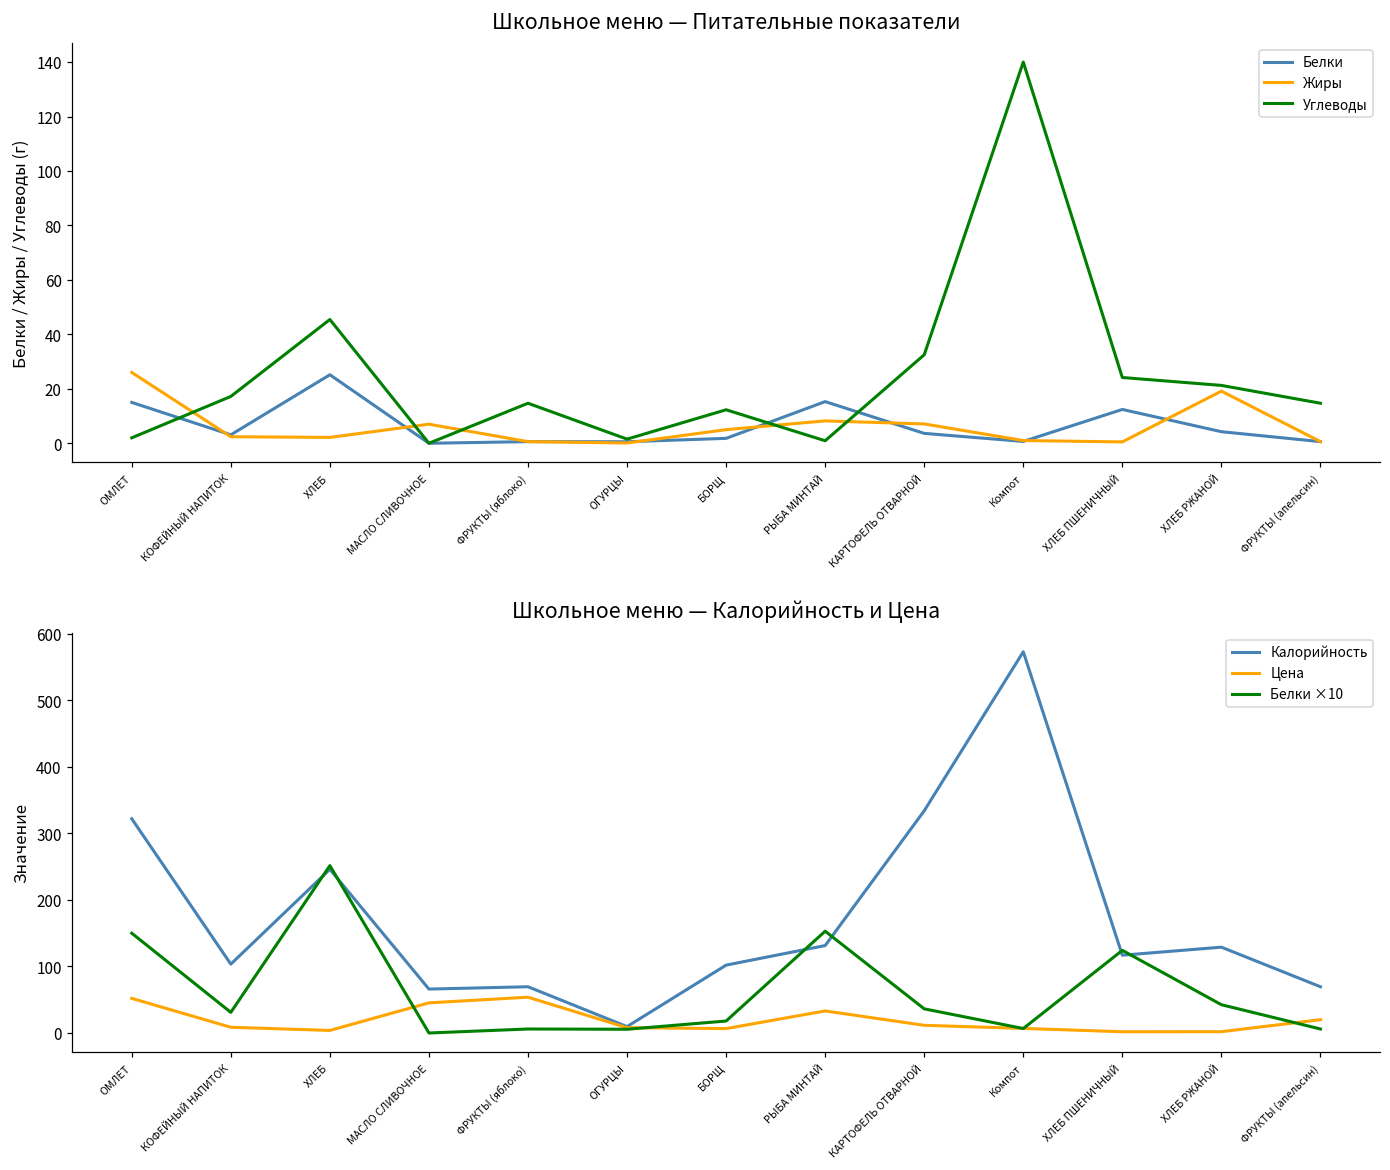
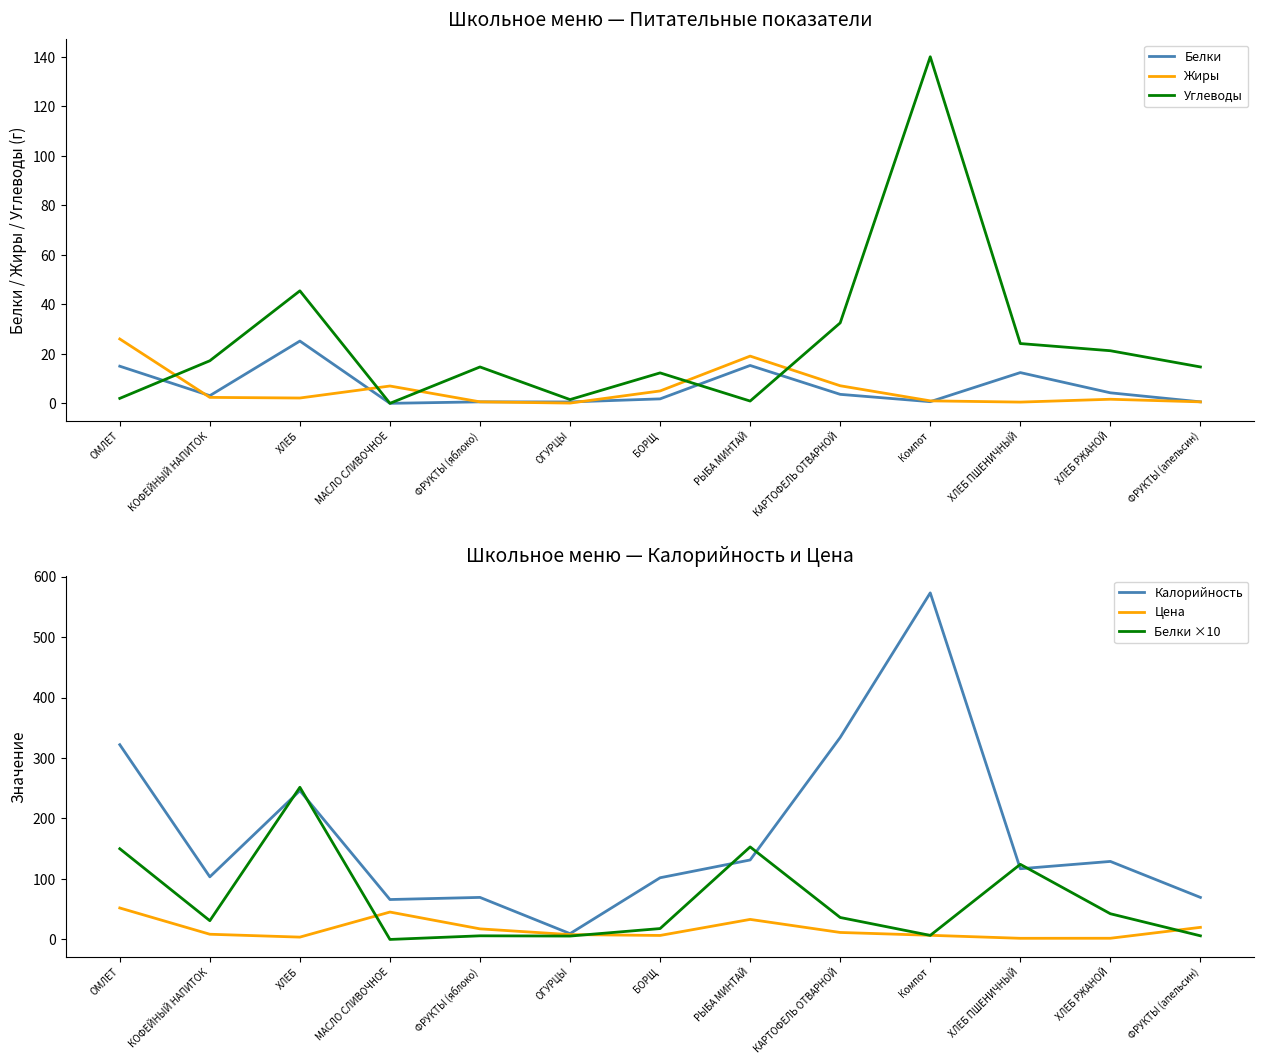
  {
    "Школьное меню — Питательные показатели": {
      "Белки": {
        "ОМЛЕТ": 15,
        "ХЛЕБ": 25,
        "БОРЩ": 2,
        "РЫБА МИНТАЙ": 15,
        "КАРТОФЕЛЬ ОТВАРНОЙ": 4,
        "ХЛЕБ ПШЕНИЧНЫЙ": 12,
        "ХЛЕБ РЖАНОЙ": 4
      },
      "Жиры": {
        "ОМЛЕТ": 26,
        "ХЛЕБ": 2,
        "МАСЛО СЛИВОЧНОЕ": 7,
        "БОРЩ": 5,
-       "РЫБА МИНТАЙ": 8,
+       "РЫБА МИНТАЙ": 19,
        "КАРТОФЕЛЬ ОТВАРНОЙ": 7,
        "ХЛЕБ ПШЕНИЧНЫЙ": 1,
-       "ХЛЕБ РЖАНОЙ": 19
+       "ХЛЕБ РЖАНОЙ": 2
      },
      "Углеводы": {
        "ОМЛЕТ": 2,
        "КОФЕЙНЫЙ НАПИТОК": 17,
        "ХЛЕБ": 45,
        "ФРУКТЫ (яблоко)": 15,
        "БОРЩ": 12,
        "РЫБА МИНТАЙ": 1,
        "КАРТОФЕЛЬ ОТВАРНОЙ": 33,
        "Компот": 140,
        "ХЛЕБ ПШЕНИЧНЫЙ": 24,
        "ХЛЕБ РЖАНОЙ": 21,
        "ФРУКТЫ (апельсин)": 15
      }
    },
    "Школьное меню — Калорийность и Цена": {
      "Калорийность": {
        "ОМЛЕТ": 320,
        "КОФЕЙНЫЙ НАПИТОК": 100,
        "ХЛЕБ": 250,
        "МАСЛО СЛИВОЧНОЕ": 70,
        "ФРУКТЫ (яблоко)": 70,
        "БОРЩ": 100,
        "РЫБА МИНТАЙ": 130,
        "КАРТОФЕЛЬ ОТВАРНОЙ": 330,
        "Компот": 570,
        "ХЛЕБ ПШЕНИЧНЫЙ": 120,
        "ХЛЕБ РЖАНОЙ": 130,
        "ФРУКТЫ (апельсин)": 70
      },
      "Цена": {
        "ОМЛЕТ": 50,
        "КОФЕЙНЫЙ НАПИТОК": 10,
        "ХЛЕБ": 0,
        "МАСЛО СЛИВОЧНОЕ": 50,
-       "ФРУКТЫ (яблоко)": 50,
+       "ФРУКТЫ (яблоко)": 20,
        "БОРЩ": 10,
        "РЫБА МИНТАЙ": 30,
        "КАРТОФЕЛЬ ОТВАРНОЙ": 10,
        "ХЛЕБ ПШЕНИЧНЫЙ": 0,
        "ХЛЕБ РЖАНОЙ": 0,
        "ФРУКТЫ (апельсин)": 20
      },
      "Белки ×10": {
        "ОМЛЕТ": 150,
        "КОФЕЙНЫЙ НАПИТОК": 30,
        "ХЛЕБ": 250,
        "МАСЛО СЛИВОЧНОЕ": 0,
        "ФРУКТЫ (яблоко)": 10,
        "БОРЩ": 20,
        "РЫБА МИНТАЙ": 150,
        "КАРТОФЕЛЬ ОТВАРНОЙ": 40,
        "ХЛЕБ ПШЕНИЧНЫЙ": 120,
        "ХЛЕБ РЖАНОЙ": 40,
        "ФРУКТЫ (апельсин)": 10
      }
    }
  }
